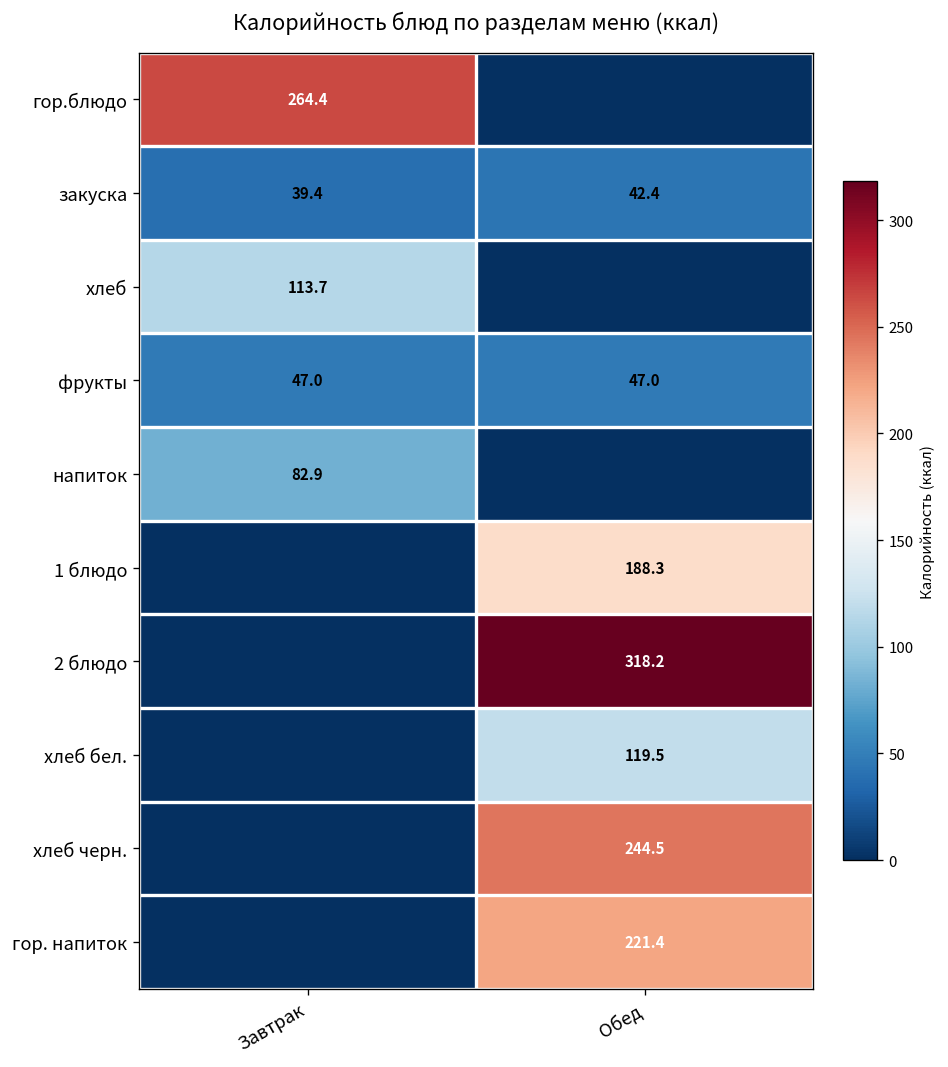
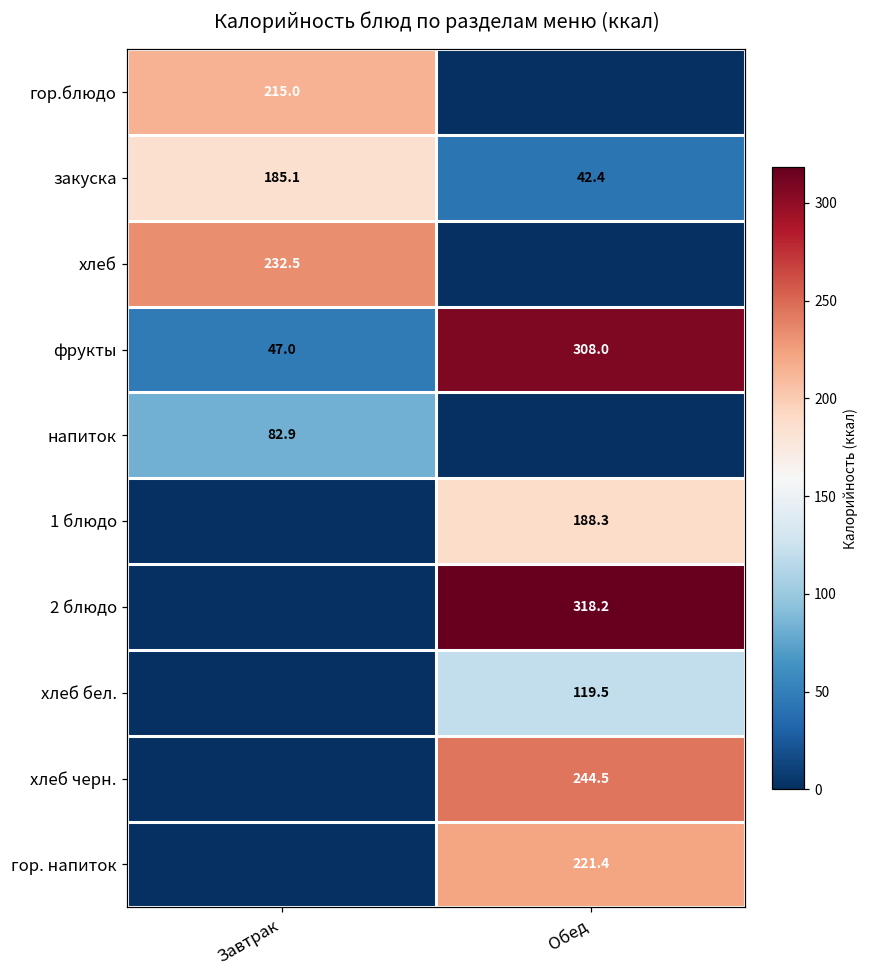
  {
    "гор.блюдо": {
-     "Завтрак": 264.4
+     "Завтрак": 215.0
    },
    "закуска": {
-     "Завтрак": 39.4,
+     "Завтрак": 185.1,
      "Обед": 42.4
    },
    "хлеб": {
-     "Завтрак": 113.7
+     "Завтрак": 232.5
    },
    "фрукты": {
      "Завтрак": 47.0,
-     "Обед": 47.0
+     "Обед": 308.0
    },
    "напиток": {
      "Завтрак": 82.9
    },
    "1 блюдо": {
      "Обед": 188.3
    },
    "2 блюдо": {
      "Обед": 318.2
    },
    "хлеб бел.": {
      "Обед": 119.5
    },
    "хлеб черн.": {
      "Обед": 244.5
    },
    "гор. напиток": {
      "Обед": 221.4
    }
  }
